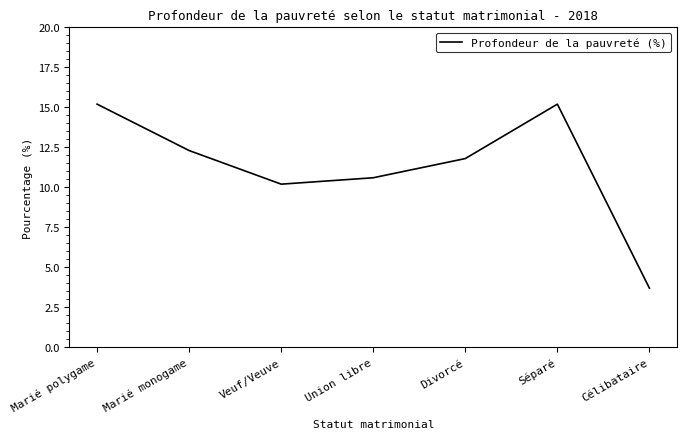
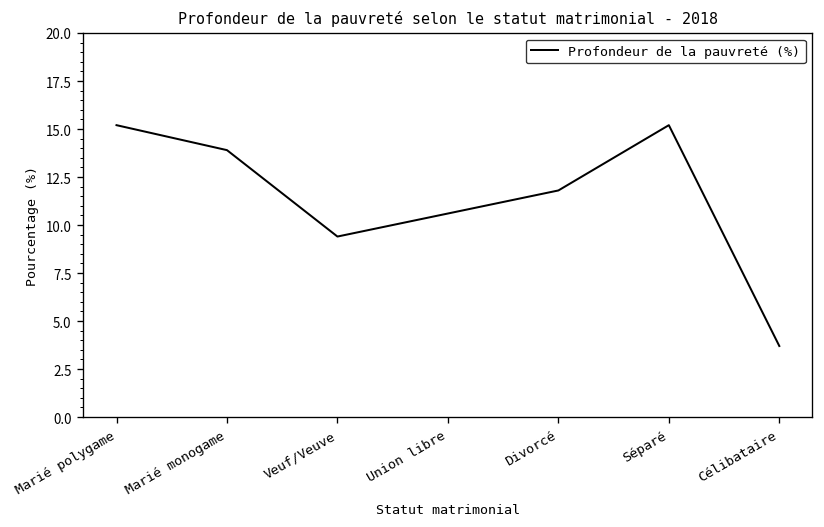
  {
    "Marié polygame": 15.2,
-   "Marié monogame": 12.3,
-   "Veuf/Veuve": 10.2,
+   "Marié monogame": 13.9,
+   "Veuf/Veuve": 9.4,
    "Union libre": 10.6,
    "Divorcé": 11.8,
    "Séparé": 15.2,
    "Célibataire": 3.7
  }
